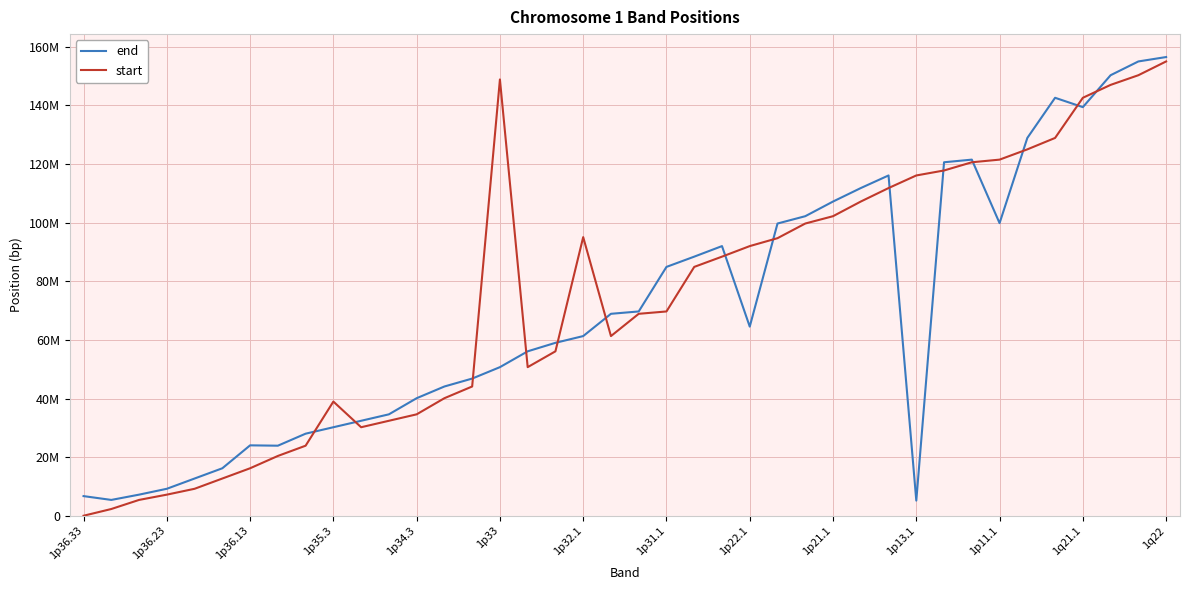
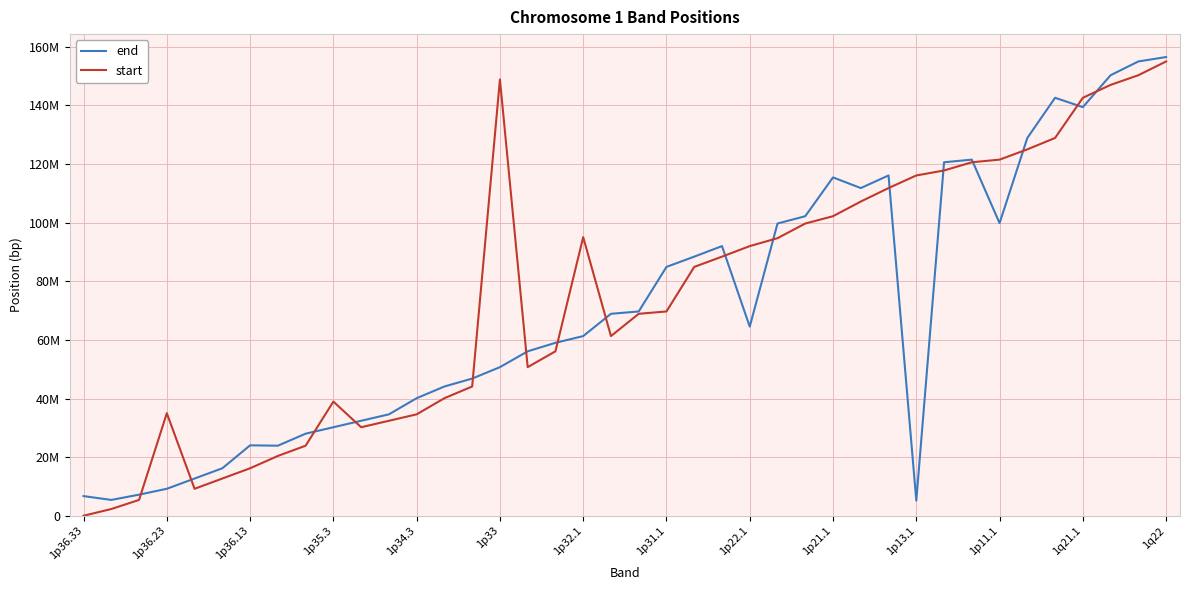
  {
    "end": {
      "1p36.33": 7000000,
      "1p36.23": 9000000,
      "1p36.13": 24000000,
      "1p35.3": 30000000,
      "1p34.3": 40000000,
      "1p33": 51000000,
      "1p32.1": 61000000,
      "1p31.1": 85000000,
      "1p22.1": 65000000,
-     "1p21.1": 107000000,
+     "1p21.1": 115000000,
      "1p13.1": 5000000,
      "1p11.1": 100000000,
      "1q21.1": 139000000,
      "1q22": 157000000
    },
    "start": {
      "1p36.33": 0,
-     "1p36.23": 7000000,
+     "1p36.23": 35000000,
      "1p36.13": 16000000,
      "1p35.3": 39000000,
      "1p34.3": 35000000,
      "1p33": 149000000,
      "1p32.1": 95000000,
      "1p31.1": 70000000,
      "1p22.1": 92000000,
      "1p21.1": 102000000,
      "1p13.1": 116000000,
      "1p11.1": 122000000,
      "1q21.1": 143000000,
      "1q22": 155000000
    }
  }
